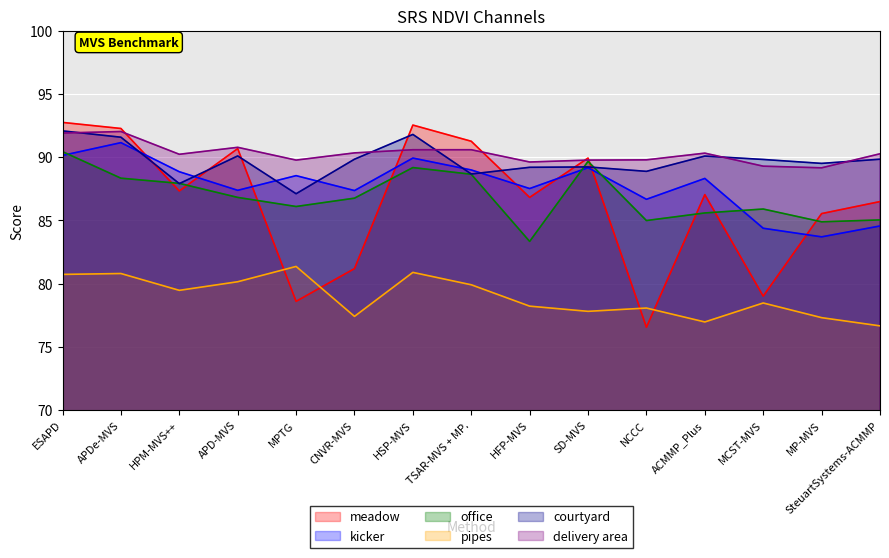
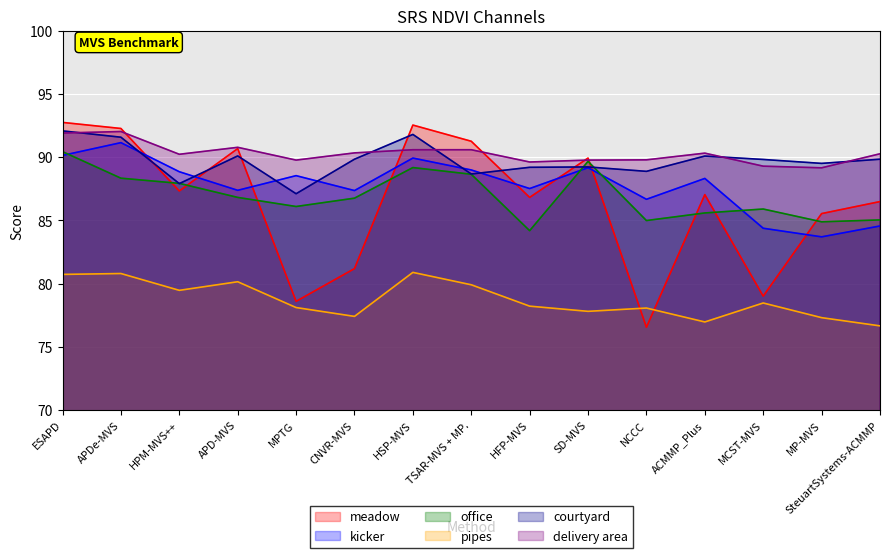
  {
    "meadow": {
      "ESAPD": 92.8,
      "APDe-MVS": 92.3,
      "HPM-MVS++": 87.3,
      "MPTG": 78.6,
      "CNVR-MVS": 81.2,
      "HSP-MVS": 92.5,
      "TSAR-MVS + MP.": 91.3,
      "HFP-MVS": 86.8,
      "NCCC": 76.6,
      "ACMMP_Plus": 87.0,
      "MCST-MVS": 79.0,
      "MP-MVS": 85.5,
      "SteuartSystems-ACMMP": 86.5
    },
    "office": {
      "ESAPD": 90.4,
      "APDe-MVS": 88.3,
      "APD-MVS": 86.8,
      "MPTG": 86.1,
      "CNVR-MVS": 86.8,
      "HSP-MVS": 89.2,
-     "HFP-MVS": 83.3,
+     "HFP-MVS": 84.2,
      "NCCC": 85.0,
      "ACMMP_Plus": 85.6,
      "MCST-MVS": 85.9,
      "MP-MVS": 84.9,
      "SteuartSystems-ACMMP": 85.0
    },
    "pipes": {
      "ESAPD": 80.7,
      "APDe-MVS": 80.8,
      "HPM-MVS++": 79.5,
      "APD-MVS": 80.2,
-     "MPTG": 81.4,
+     "MPTG": 78.1,
      "CNVR-MVS": 77.4,
      "HSP-MVS": 80.9,
      "TSAR-MVS + MP.": 79.9,
      "HFP-MVS": 78.2,
      "SD-MVS": 77.8,
      "NCCC": 78.1,
      "ACMMP_Plus": 77.0,
      "MCST-MVS": 78.5,
      "MP-MVS": 77.3,
      "SteuartSystems-ACMMP": 76.7
    }
  }
